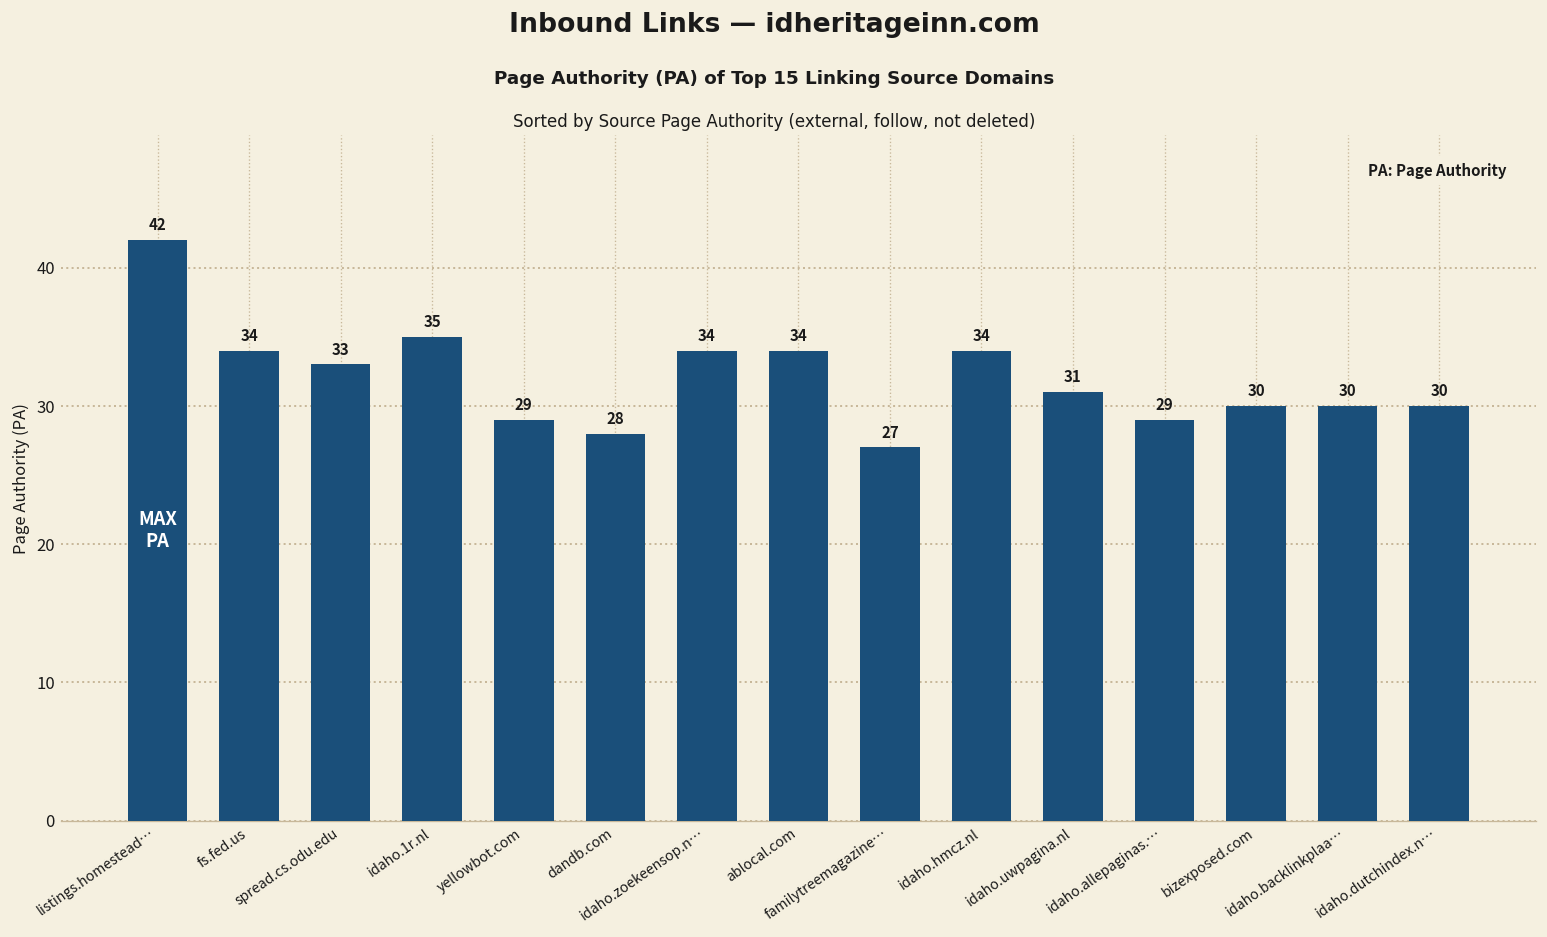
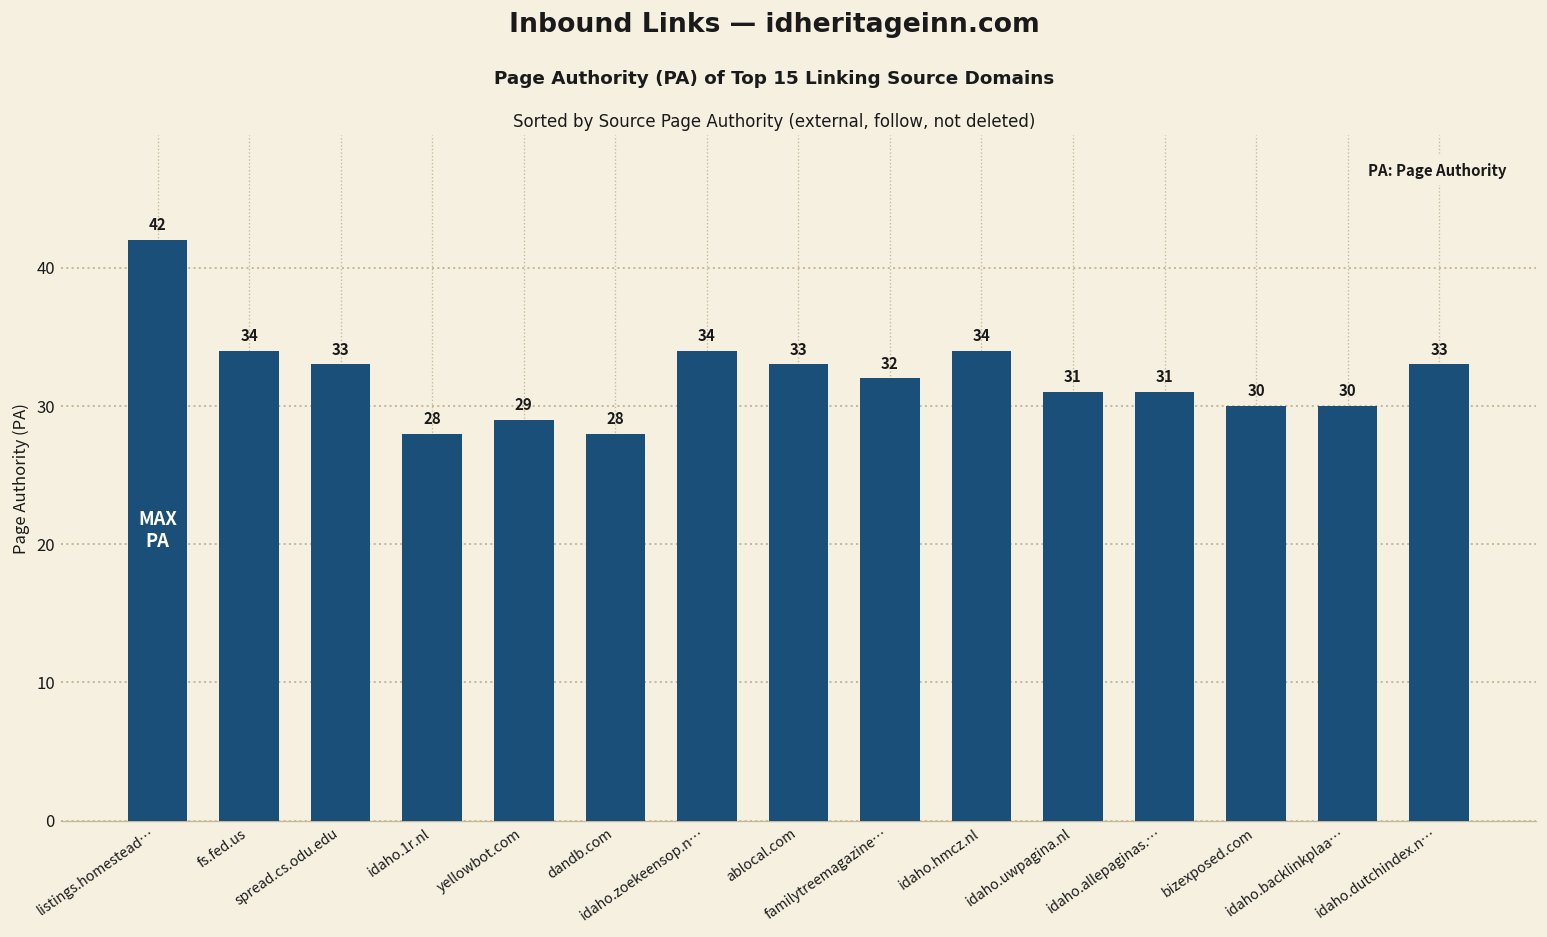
  {
    "listings.homestead…": 42,
    "fs.fed.us": 34,
    "spread.cs.odu.edu": 33,
-   "idaho.1r.nl": 35,
+   "idaho.1r.nl": 28,
    "yellowbot.com": 29,
    "dandb.com": 28,
    "idaho.zoekeensop.n…": 34,
-   "ablocal.com": 34,
-   "familytreemagazine…": 27,
+   "ablocal.com": 33,
+   "familytreemagazine…": 32,
    "idaho.hmcz.nl": 34,
    "idaho.uwpagina.nl": 31,
-   "idaho.allepaginas.…": 29,
+   "idaho.allepaginas.…": 31,
    "bizexposed.com": 30,
    "idaho.backlinkplaa…": 30,
-   "idaho.dutchindex.n…": 30
+   "idaho.dutchindex.n…": 33
  }
